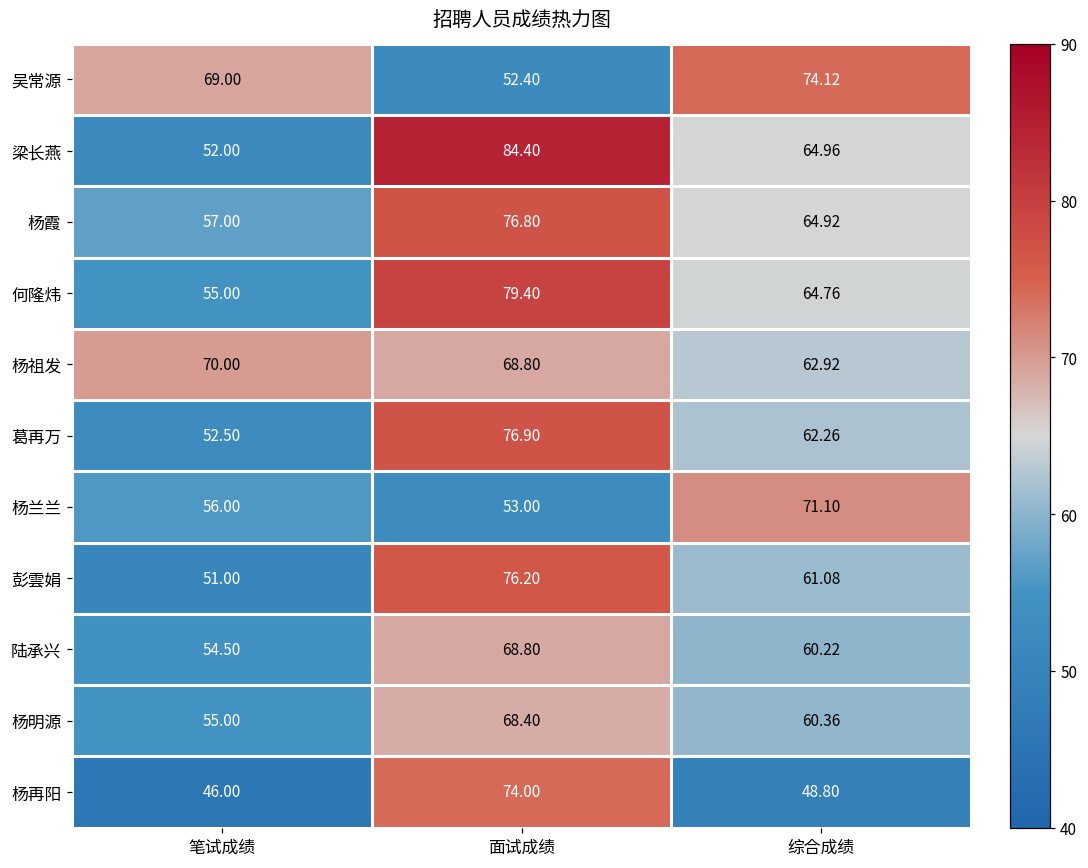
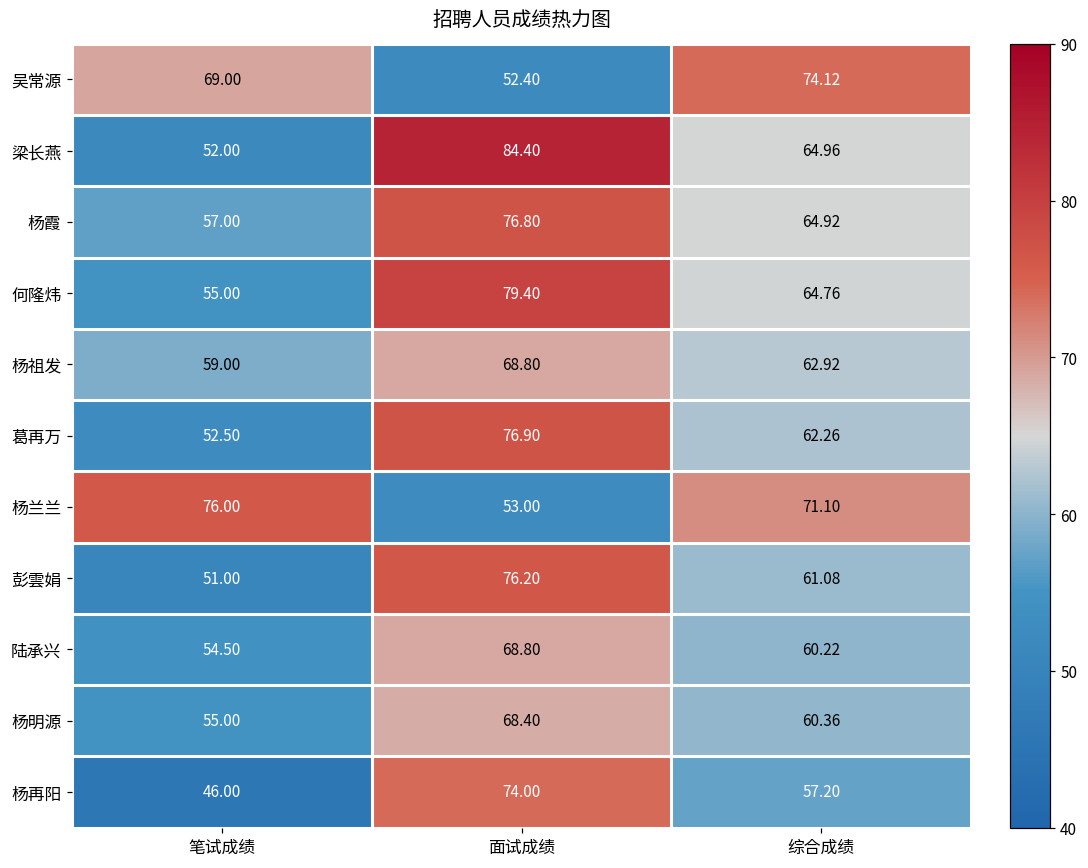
  {
    "吴常源": {
      "笔试成绩": 69.00,
      "面试成绩": 52.40,
      "综合成绩": 74.12
    },
    "梁长燕": {
      "笔试成绩": 52.00,
      "面试成绩": 84.40,
      "综合成绩": 64.96
    },
    "杨霞": {
      "笔试成绩": 57.00,
      "面试成绩": 76.80,
      "综合成绩": 64.92
    },
    "何隆炜": {
      "笔试成绩": 55.00,
      "面试成绩": 79.40,
      "综合成绩": 64.76
    },
    "杨祖发": {
-     "笔试成绩": 70.00,
+     "笔试成绩": 59.00,
      "面试成绩": 68.80,
      "综合成绩": 62.92
    },
    "葛再万": {
      "笔试成绩": 52.50,
      "面试成绩": 76.90,
      "综合成绩": 62.26
    },
    "杨兰兰": {
-     "笔试成绩": 56.00,
+     "笔试成绩": 76.00,
      "面试成绩": 53.00,
      "综合成绩": 71.10
    },
    "彭雲娟": {
      "笔试成绩": 51.00,
      "面试成绩": 76.20,
      "综合成绩": 61.08
    },
    "陆承兴": {
      "笔试成绩": 54.50,
      "面试成绩": 68.80,
      "综合成绩": 60.22
    },
    "杨明源": {
      "笔试成绩": 55.00,
      "面试成绩": 68.40,
      "综合成绩": 60.36
    },
    "杨再阳": {
      "笔试成绩": 46.00,
      "面试成绩": 74.00,
-     "综合成绩": 48.80
+     "综合成绩": 57.20
    }
  }
